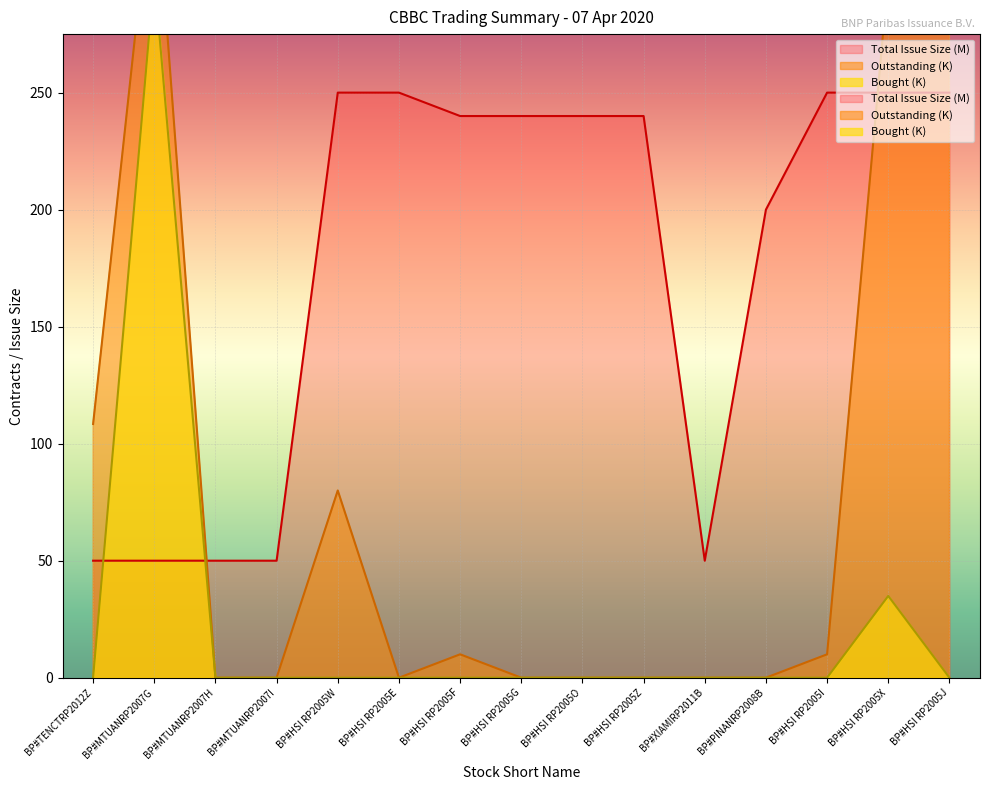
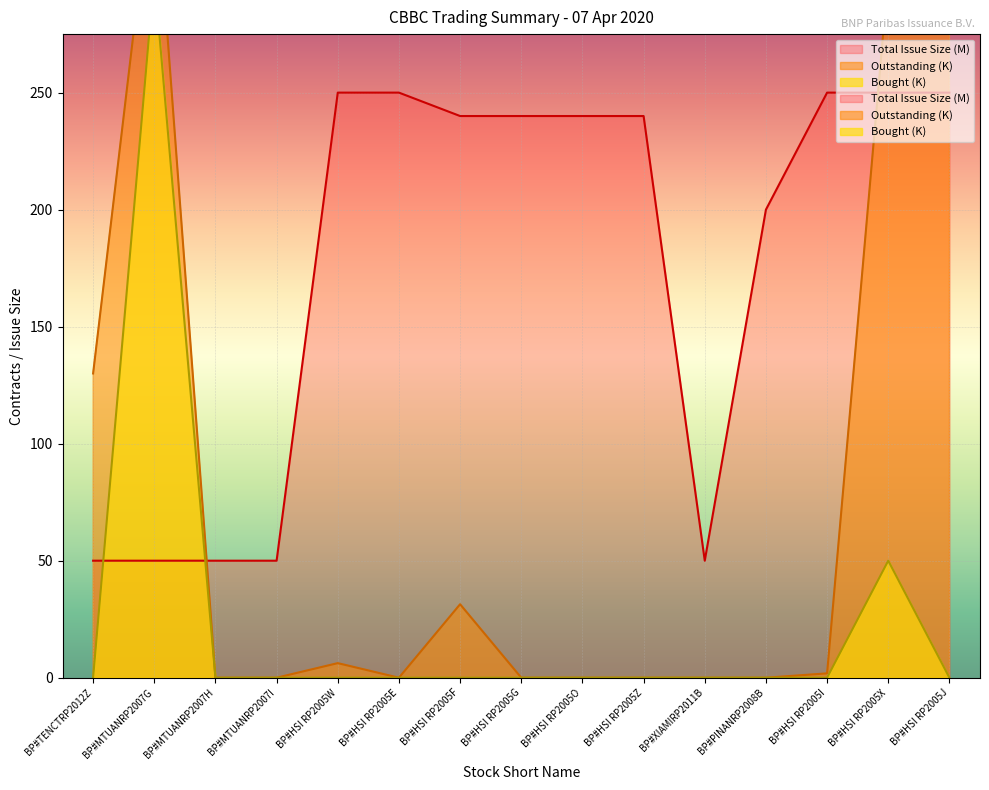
  {
    "Total Issue Size (M)": {
      "BP#TENCTRP2012Z": 50,
      "BP#MTUANRP2007G": 50,
      "BP#MTUANRP2007H": 50,
      "BP#MTUANRP2007I": 50,
      "BP#HSI RP2005W": 250,
      "BP#HSI RP2005E": 250,
      "BP#HSI RP2005F": 240,
      "BP#HSI RP2005G": 240,
      "BP#HSI RP2005O": 240,
      "BP#HSI RP2005Z": 240,
      "BP#XIAMIRP2011B": 50,
      "BP#PINANRP2008B": 200,
      "BP#HSI RP2005I": 250
    },
    "Outstanding (K)": {
-     "BP#TENCTRP2012Z": 108,
-     "BP#HSI RP2005W": 80,
-     "BP#HSI RP2005F": 10,
-     "BP#HSI RP2005I": 10
+     "BP#TENCTRP2012Z": 130,
+     "BP#HSI RP2005W": 6,
+     "BP#HSI RP2005F": 31,
+     "BP#HSI RP2005I": 2
    },
    "Bought (K)": {
      "BP#TENCTRP2012Z": 0,
      "BP#HSI RP2005W": 0,
      "BP#HSI RP2005F": 0,
      "BP#HSI RP2005I": 0,
-     "BP#HSI RP2005X": 35,
+     "BP#HSI RP2005X": 50,
      "BP#HSI RP2005J": 0
    }
  }
